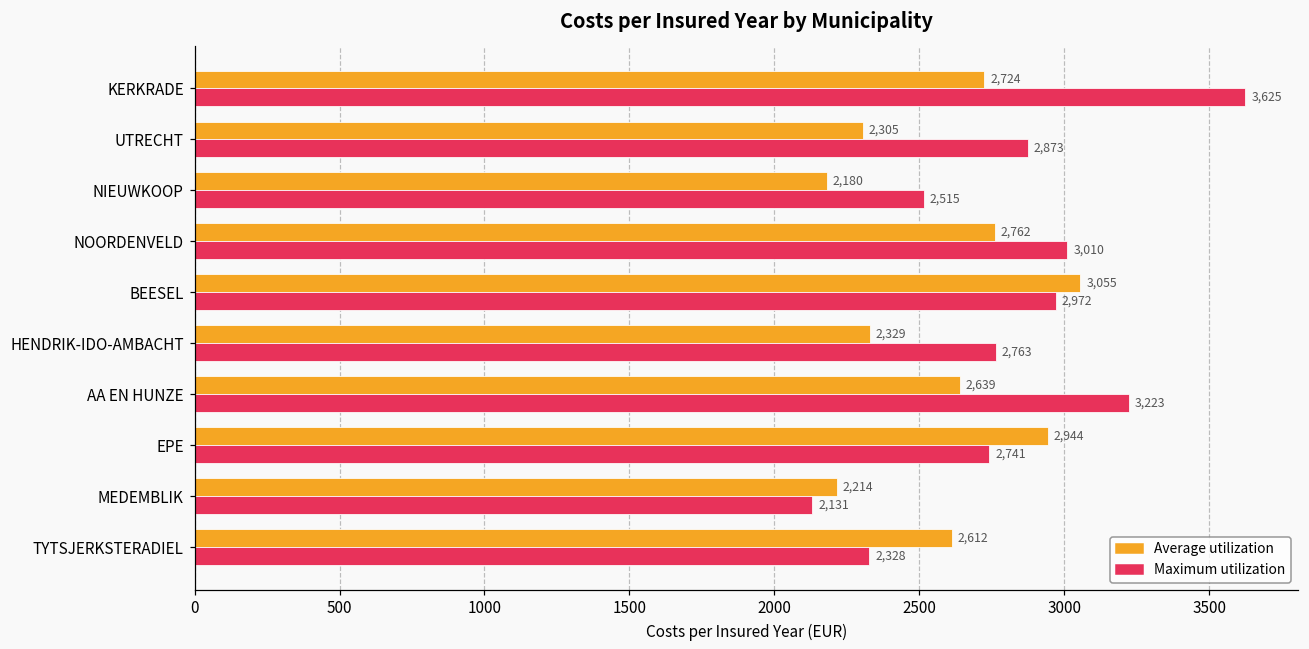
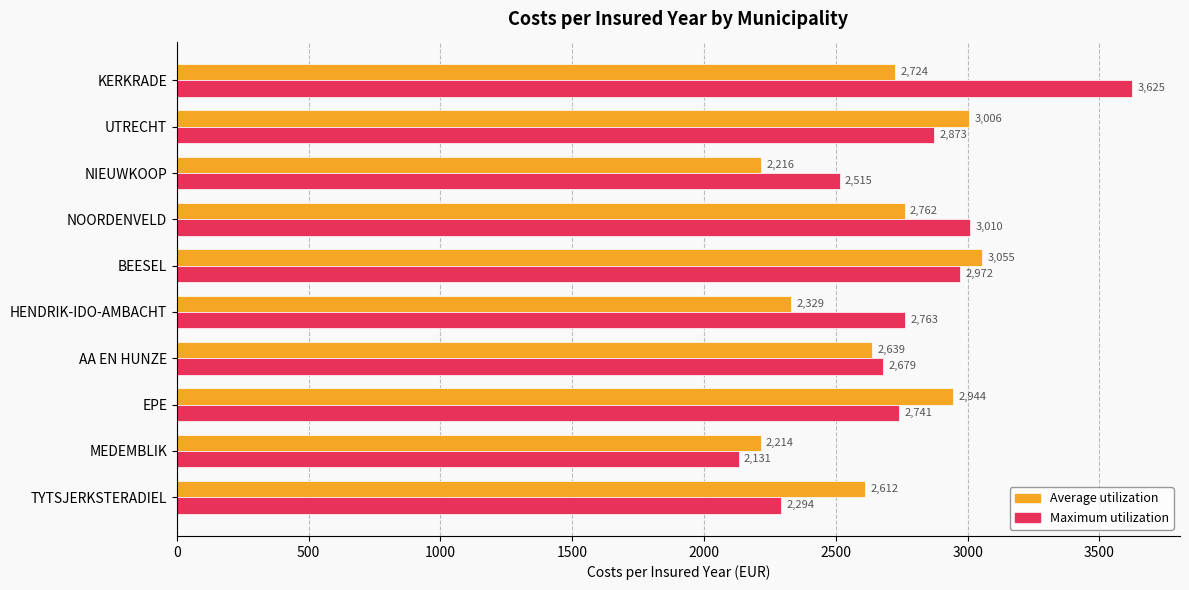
  {
    "Average utilization": {
      "KERKRADE": "2,724",
-     "UTRECHT": "2,305",
-     "NIEUWKOOP": "2,180",
+     "UTRECHT": "3,006",
+     "NIEUWKOOP": "2,216",
      "NOORDENVELD": "2,762",
      "BEESEL": "3,055",
      "HENDRIK-IDO-AMBACHT": "2,329",
      "AA EN HUNZE": "2,639",
      "EPE": "2,944",
      "MEDEMBLIK": "2,214",
      "TYTSJERKSTERADIEL": "2,612"
    },
    "Maximum utilization": {
      "KERKRADE": "3,625",
      "UTRECHT": "2,873",
      "NIEUWKOOP": "2,515",
      "NOORDENVELD": "3,010",
      "BEESEL": "2,972",
      "HENDRIK-IDO-AMBACHT": "2,763",
-     "AA EN HUNZE": "3,223",
+     "AA EN HUNZE": "2,679",
      "EPE": "2,741",
      "MEDEMBLIK": "2,131",
-     "TYTSJERKSTERADIEL": "2,328"
+     "TYTSJERKSTERADIEL": "2,294"
    }
  }
